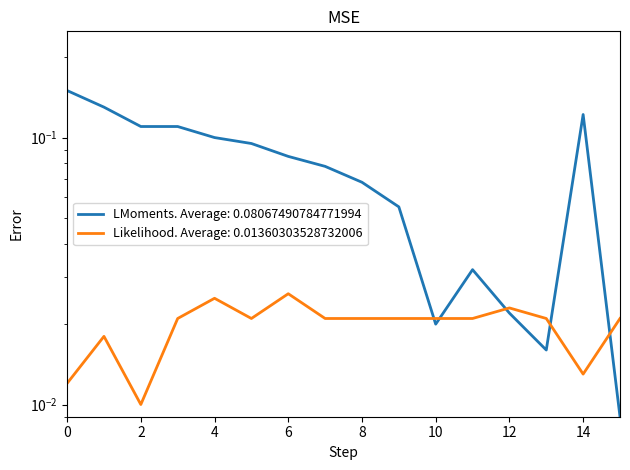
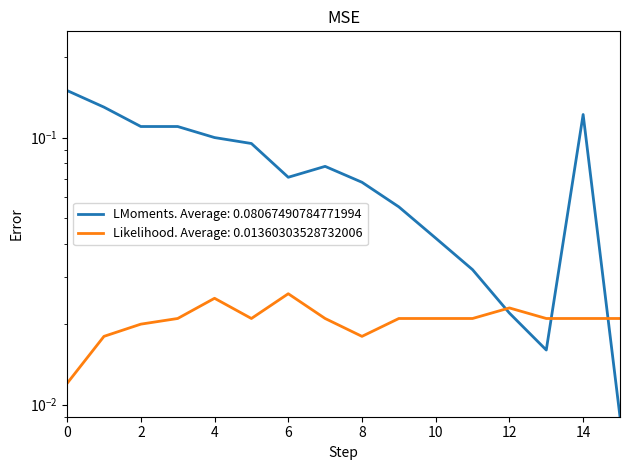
  {
    "LMoments. Average: 0.08067490784771994": {
      "0": 0.15,
      "2": 0.110,
      "4": 0.100,
-     "6": 0.085,
+     "6": 0.071,
      "8": 0.068,
-     "10": 0.020,
+     "10": 0.042,
      "12": 0.022,
      "14": 0.12
    },
    "Likelihood. Average: 0.01360303528732006": {
      "0": 0.012,
-     "2": 0.01,
+     "2": 0.02,
      "4": 0.025,
      "6": 0.026,
-     "8": 0.021,
+     "8": 0.018,
      "10": 0.021,
      "12": 0.023,
-     "14": 0.013
+     "14": 0.021
    }
  }
